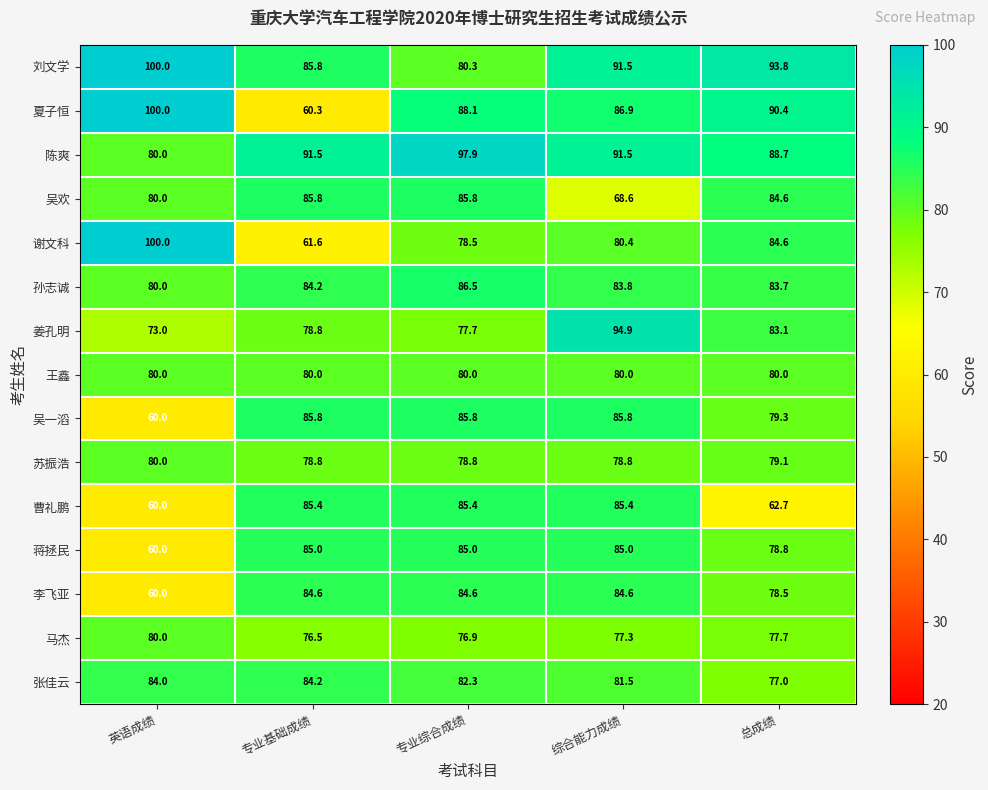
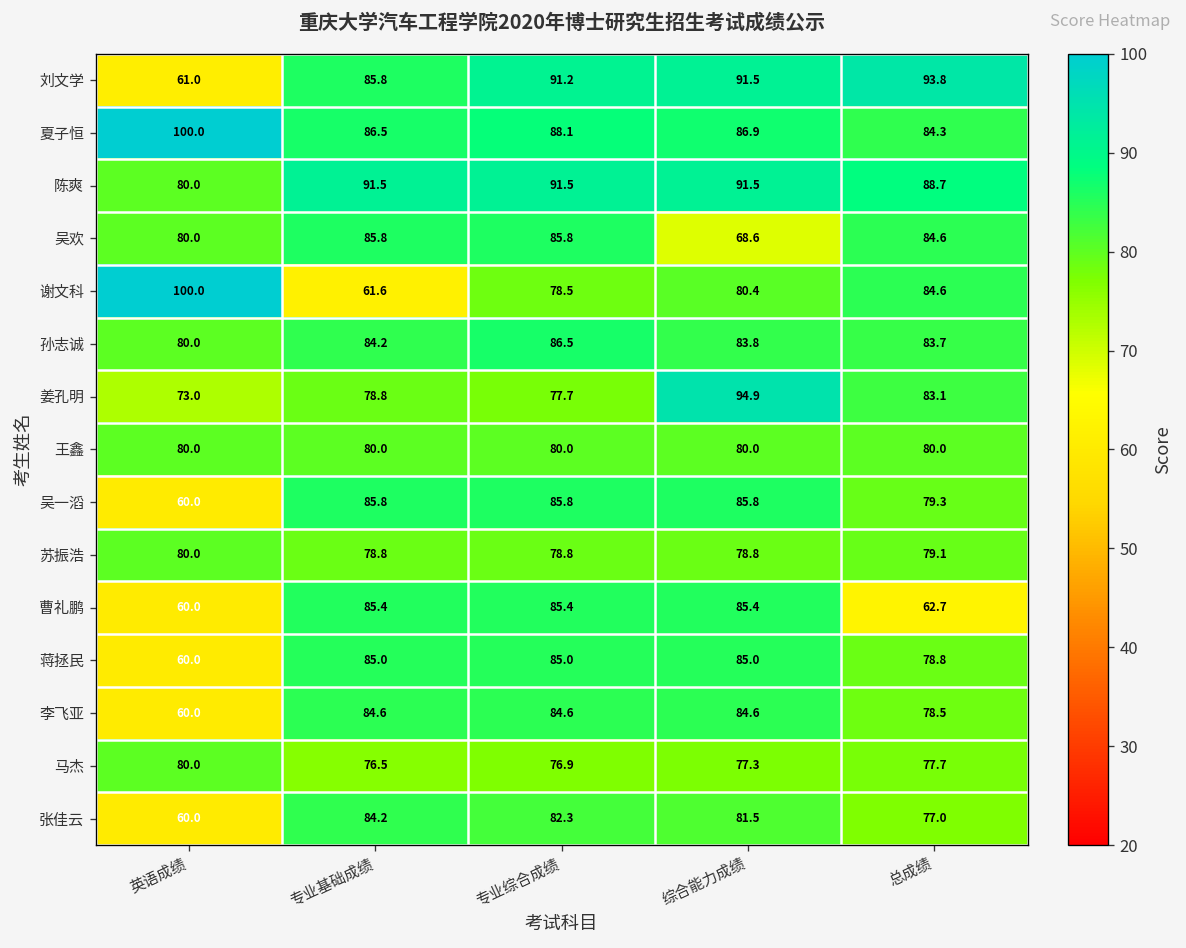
  {
    "刘文学": {
-     "英语成绩": 100.0,
+     "英语成绩": 61.0,
      "专业基础成绩": 85.8,
-     "专业综合成绩": 80.3,
+     "专业综合成绩": 91.2,
      "综合能力成绩": 91.5,
      "总成绩": 93.8
    },
    "夏子恒": {
      "英语成绩": 100.0,
-     "专业基础成绩": 60.3,
+     "专业基础成绩": 86.5,
      "专业综合成绩": 88.1,
      "综合能力成绩": 86.9,
-     "总成绩": 90.4
+     "总成绩": 84.3
    },
    "陈爽": {
      "英语成绩": 80.0,
      "专业基础成绩": 91.5,
-     "专业综合成绩": 97.9,
+     "专业综合成绩": 91.5,
      "综合能力成绩": 91.5,
      "总成绩": 88.7
    },
    "吴欢": {
      "英语成绩": 80.0,
      "专业基础成绩": 85.8,
      "专业综合成绩": 85.8,
      "综合能力成绩": 68.6,
      "总成绩": 84.6
    },
    "谢文科": {
      "英语成绩": 100.0,
      "专业基础成绩": 61.6,
      "专业综合成绩": 78.5,
      "综合能力成绩": 80.4,
      "总成绩": 84.6
    },
    "孙志诚": {
      "英语成绩": 80.0,
      "专业基础成绩": 84.2,
      "专业综合成绩": 86.5,
      "综合能力成绩": 83.8,
      "总成绩": 83.7
    },
    "姜孔明": {
      "英语成绩": 73.0,
      "专业基础成绩": 78.8,
      "专业综合成绩": 77.7,
      "综合能力成绩": 94.9,
      "总成绩": 83.1
    },
    "王鑫": {
      "英语成绩": 80.0,
      "专业基础成绩": 80.0,
      "专业综合成绩": 80.0,
      "综合能力成绩": 80.0,
      "总成绩": 80.0
    },
    "吴一滔": {
      "英语成绩": 60.0,
      "专业基础成绩": 85.8,
      "专业综合成绩": 85.8,
      "综合能力成绩": 85.8,
      "总成绩": 79.3
    },
    "苏振浩": {
      "英语成绩": 80.0,
      "专业基础成绩": 78.8,
      "专业综合成绩": 78.8,
      "综合能力成绩": 78.8,
      "总成绩": 79.1
    },
    "曹礼鹏": {
      "英语成绩": 60.0,
      "专业基础成绩": 85.4,
      "专业综合成绩": 85.4,
      "综合能力成绩": 85.4,
      "总成绩": 62.7
    },
    "蒋拯民": {
      "英语成绩": 60.0,
      "专业基础成绩": 85.0,
      "专业综合成绩": 85.0,
      "综合能力成绩": 85.0,
      "总成绩": 78.8
    },
    "李飞亚": {
      "英语成绩": 60.0,
      "专业基础成绩": 84.6,
      "专业综合成绩": 84.6,
      "综合能力成绩": 84.6,
      "总成绩": 78.5
    },
    "马杰": {
      "英语成绩": 80.0,
      "专业基础成绩": 76.5,
      "专业综合成绩": 76.9,
      "综合能力成绩": 77.3,
      "总成绩": 77.7
    },
    "张佳云": {
-     "英语成绩": 84.0,
+     "英语成绩": 60.0,
      "专业基础成绩": 84.2,
      "专业综合成绩": 82.3,
      "综合能力成绩": 81.5,
      "总成绩": 77.0
    }
  }
